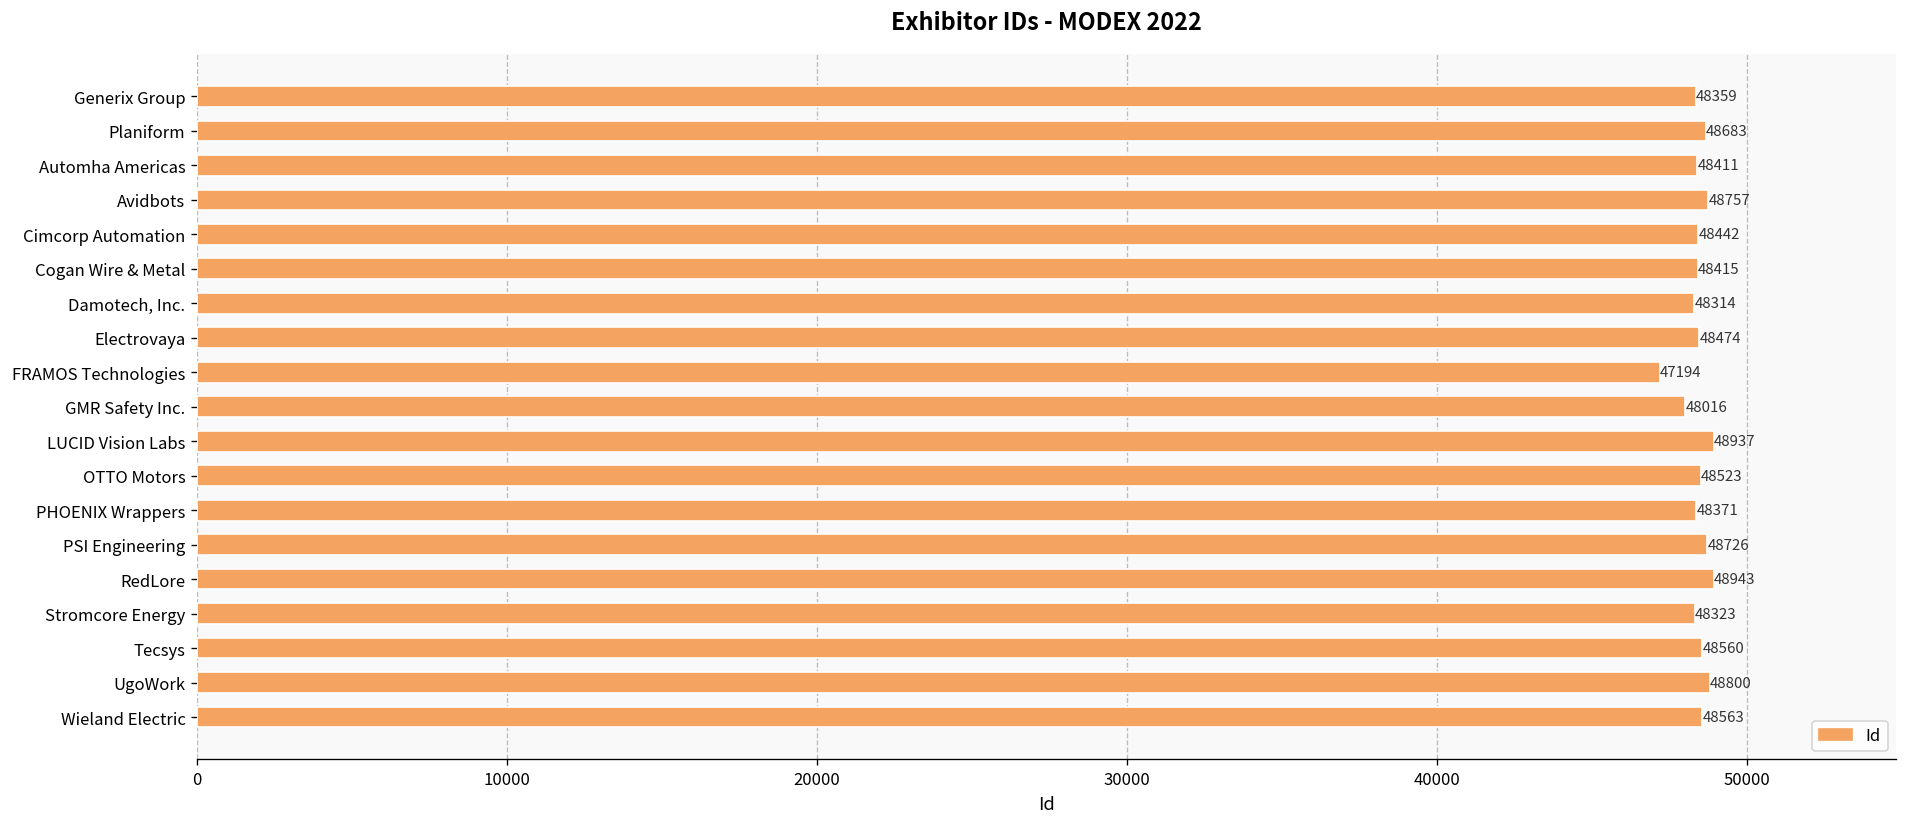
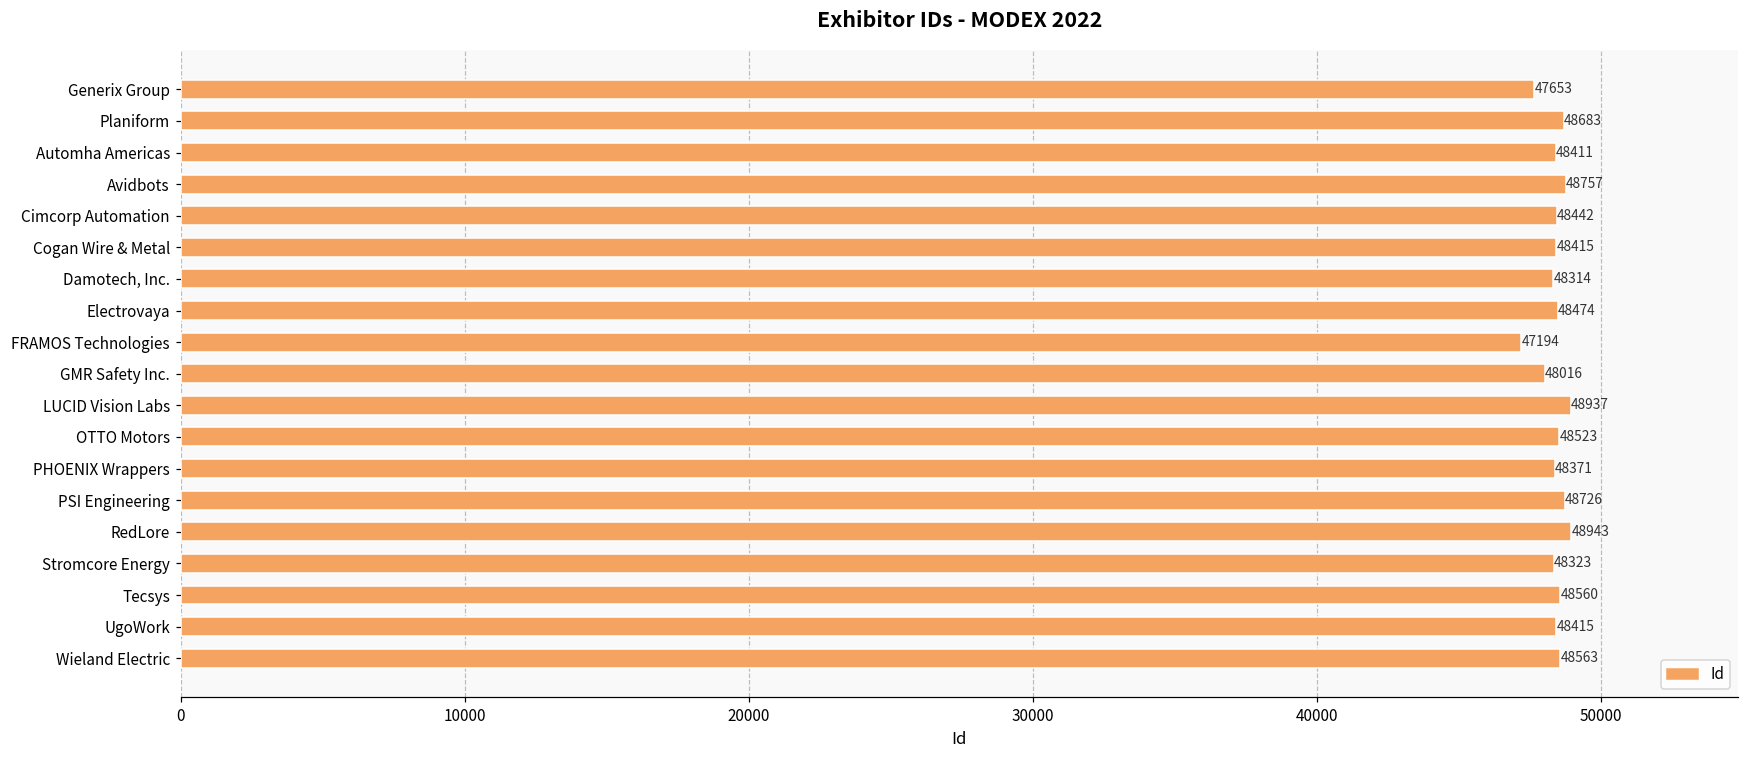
  {
-   "Generix Group": 48359,
+   "Generix Group": 47653,
    "Planiform": 48683,
    "Automha Americas": 48411,
    "Avidbots": 48757,
    "Cimcorp Automation": 48442,
    "Cogan Wire & Metal": 48415,
    "Damotech, Inc.": 48314,
    "Electrovaya": 48474,
    "FRAMOS Technologies": 47194,
    "GMR Safety Inc.": 48016,
    "LUCID Vision Labs": 48937,
    "OTTO Motors": 48523,
    "PHOENIX Wrappers": 48371,
    "PSI Engineering": 48726,
    "RedLore": 48943,
    "Stromcore Energy": 48323,
    "Tecsys": 48560,
-   "UgoWork": 48800,
+   "UgoWork": 48415,
    "Wieland Electric": 48563
  }
